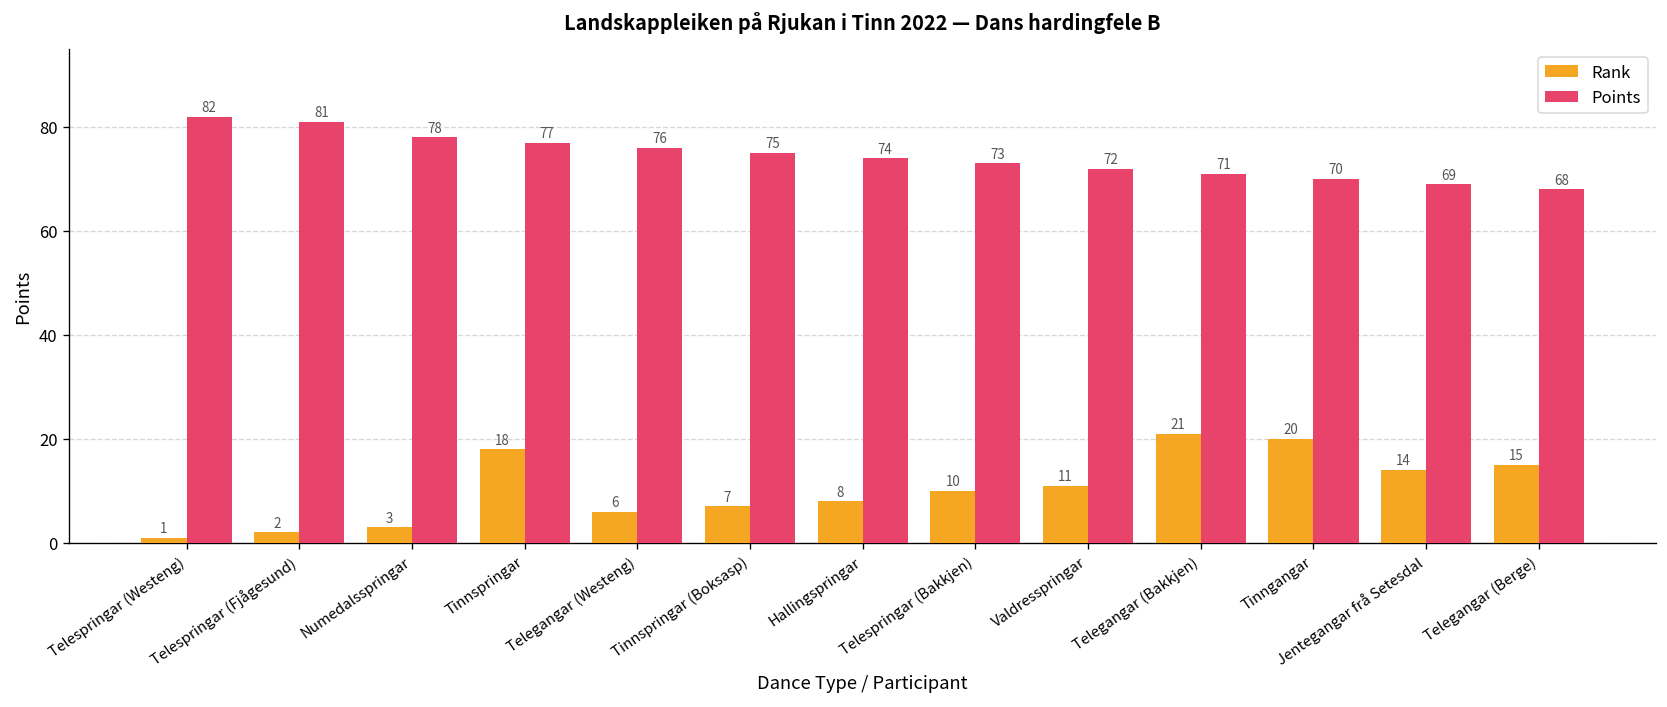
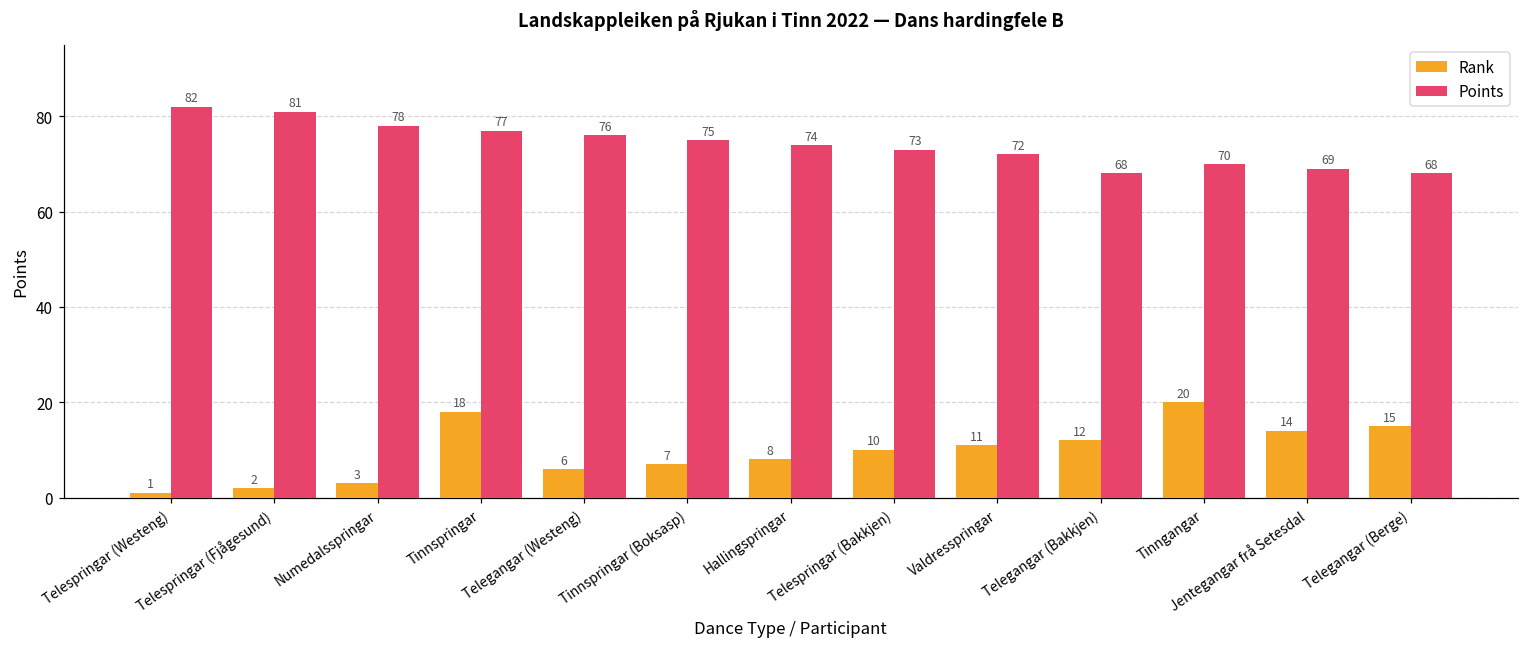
  {
    "Rank": {
      "Telespringar (Westeng)": 1,
      "Telespringar (Fjågesund)": 2,
      "Numedalsspringar": 3,
      "Tinnspringar": 18,
      "Telegangar (Westeng)": 6,
      "Tinnspringar (Boksasp)": 7,
      "Hallingspringar": 8,
      "Telespringar (Bakkjen)": 10,
      "Valdresspringar": 11,
-     "Telegangar (Bakkjen)": 21,
+     "Telegangar (Bakkjen)": 12,
      "Tinngangar": 20,
      "Jentegangar frå Setesdal": 14,
      "Telegangar (Berge)": 15
    },
    "Points": {
      "Telespringar (Westeng)": 82,
      "Telespringar (Fjågesund)": 81,
      "Numedalsspringar": 78,
      "Tinnspringar": 77,
      "Telegangar (Westeng)": 76,
      "Tinnspringar (Boksasp)": 75,
      "Hallingspringar": 74,
      "Telespringar (Bakkjen)": 73,
      "Valdresspringar": 72,
-     "Telegangar (Bakkjen)": 71,
+     "Telegangar (Bakkjen)": 68,
      "Tinngangar": 70,
      "Jentegangar frå Setesdal": 69,
      "Telegangar (Berge)": 68
    }
  }
